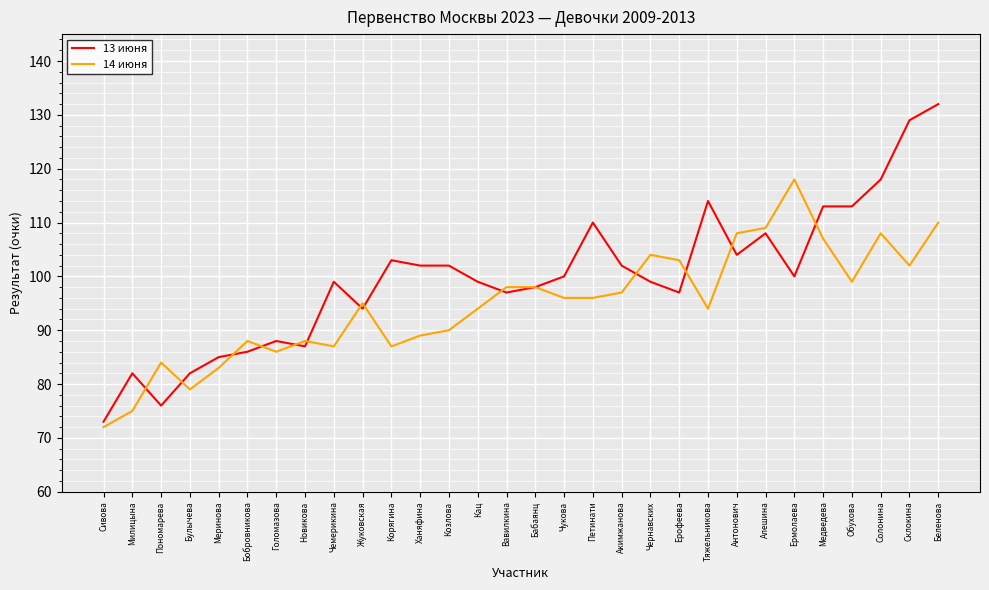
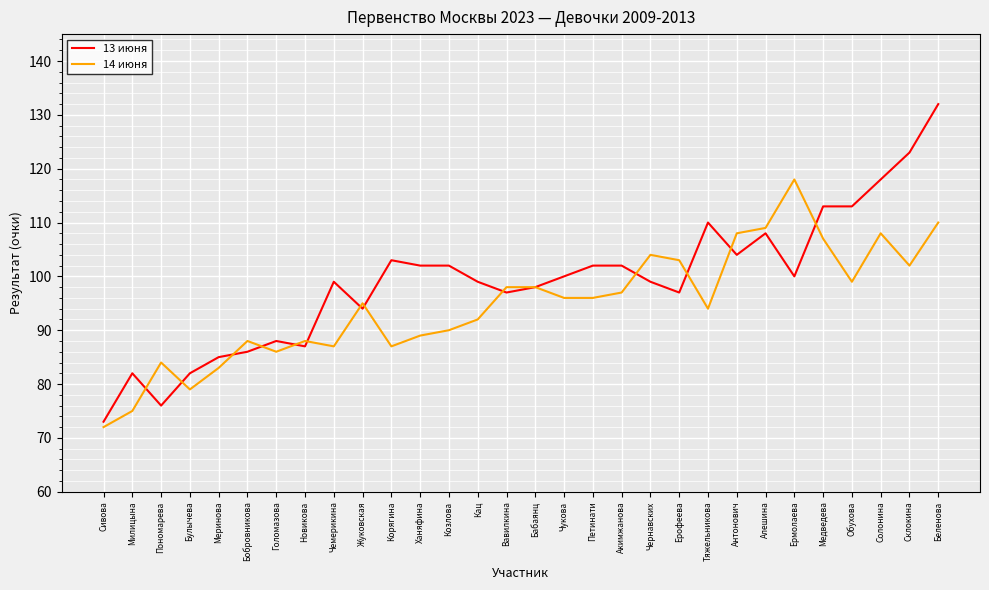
  {
    "13 июня": {
      "Сивова": 73,
      "Милицына": 82,
      "Пономарева": 76,
      "Булычева": 82,
      "Меринова": 85,
      "Бобровникова": 86,
      "Голомазова": 88,
      "Новикова": 87,
      "Чемерикина": 99,
      "Жуковская": 94,
      "Корягина": 103,
      "Ханяфина": 102,
      "Козлова": 102,
      "Кац": 99,
      "Вавилкина": 97,
      "Чукова": 100,
-     "Петинати": 110,
+     "Петинати": 102,
      "Акимжанова": 102,
      "Чернавских": 99,
      "Ерофеева": 97,
-     "Тяжельникова": 114,
+     "Тяжельникова": 110,
      "Антонович": 104,
      "Алешина": 108,
      "Ермолаева": 100,
      "Медведева": 113,
      "Обухова": 113,
      "Солонина": 118,
-     "Склокина": 129,
+     "Склокина": 123,
      "Беленова": 132
    },
    "14 июня": {
      "Сивова": 72,
      "Милицына": 75,
      "Пономарева": 84,
      "Булычева": 79,
      "Меринова": 83,
      "Бобровникова": 88,
      "Голомазова": 86,
      "Новикова": 88,
      "Чемерикина": 87,
      "Жуковская": 95,
      "Корягина": 87,
      "Ханяфина": 89,
      "Козлова": 90,
-     "Кац": 94,
+     "Кац": 92,
      "Вавилкина": 98,
      "Чукова": 96,
      "Петинати": 96,
      "Акимжанова": 97,
      "Чернавских": 104,
      "Ерофеева": 103,
      "Тяжельникова": 94,
      "Антонович": 108,
      "Алешина": 109,
      "Ермолаева": 118,
      "Медведева": 107,
      "Обухова": 99,
      "Солонина": 108,
      "Склокина": 102,
      "Беленова": 110
    }
  }
